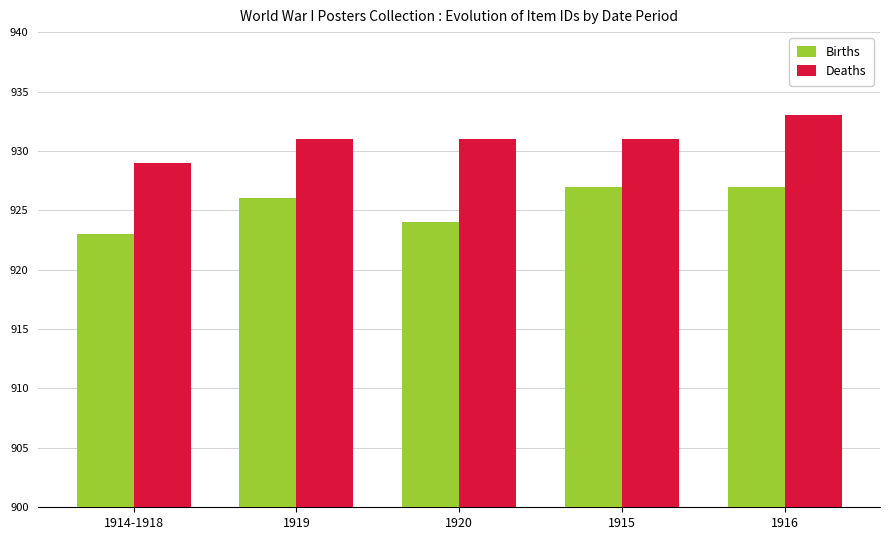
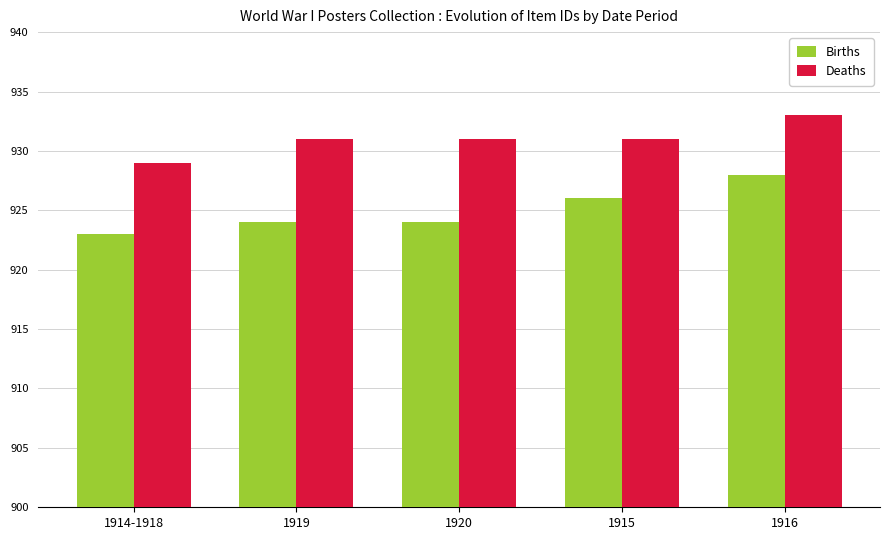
  {
    "Births": {
      "1914-1918": 923,
-     "1919": 926,
+     "1919": 924,
      "1920": 924,
-     "1915": 927,
-     "1916": 927
+     "1915": 926,
+     "1916": 928
    },
    "Deaths": {
      "1914-1918": 929,
      "1919": 931,
      "1920": 931,
      "1915": 931,
      "1916": 933
    }
  }
